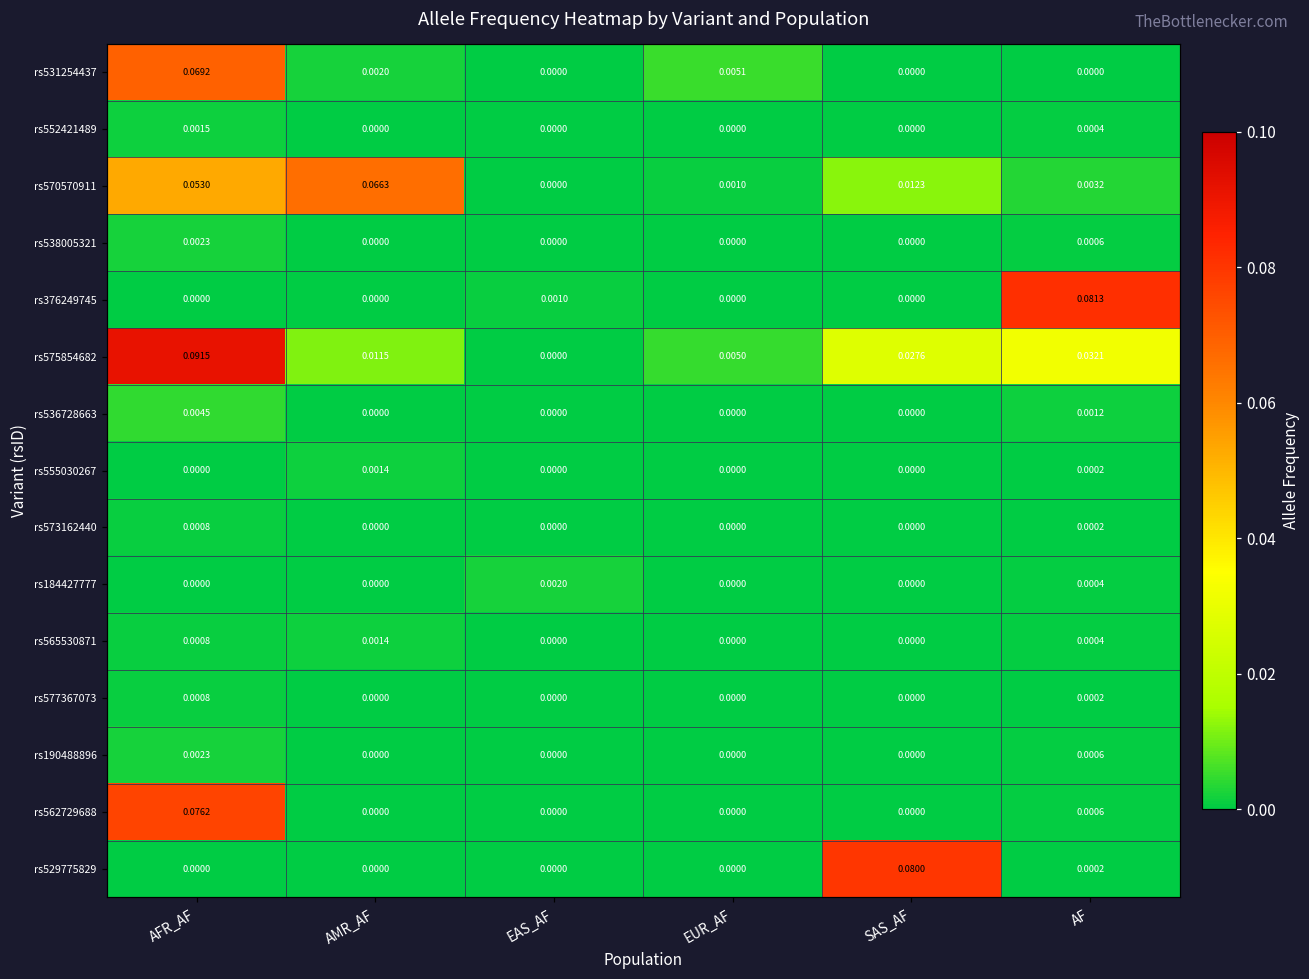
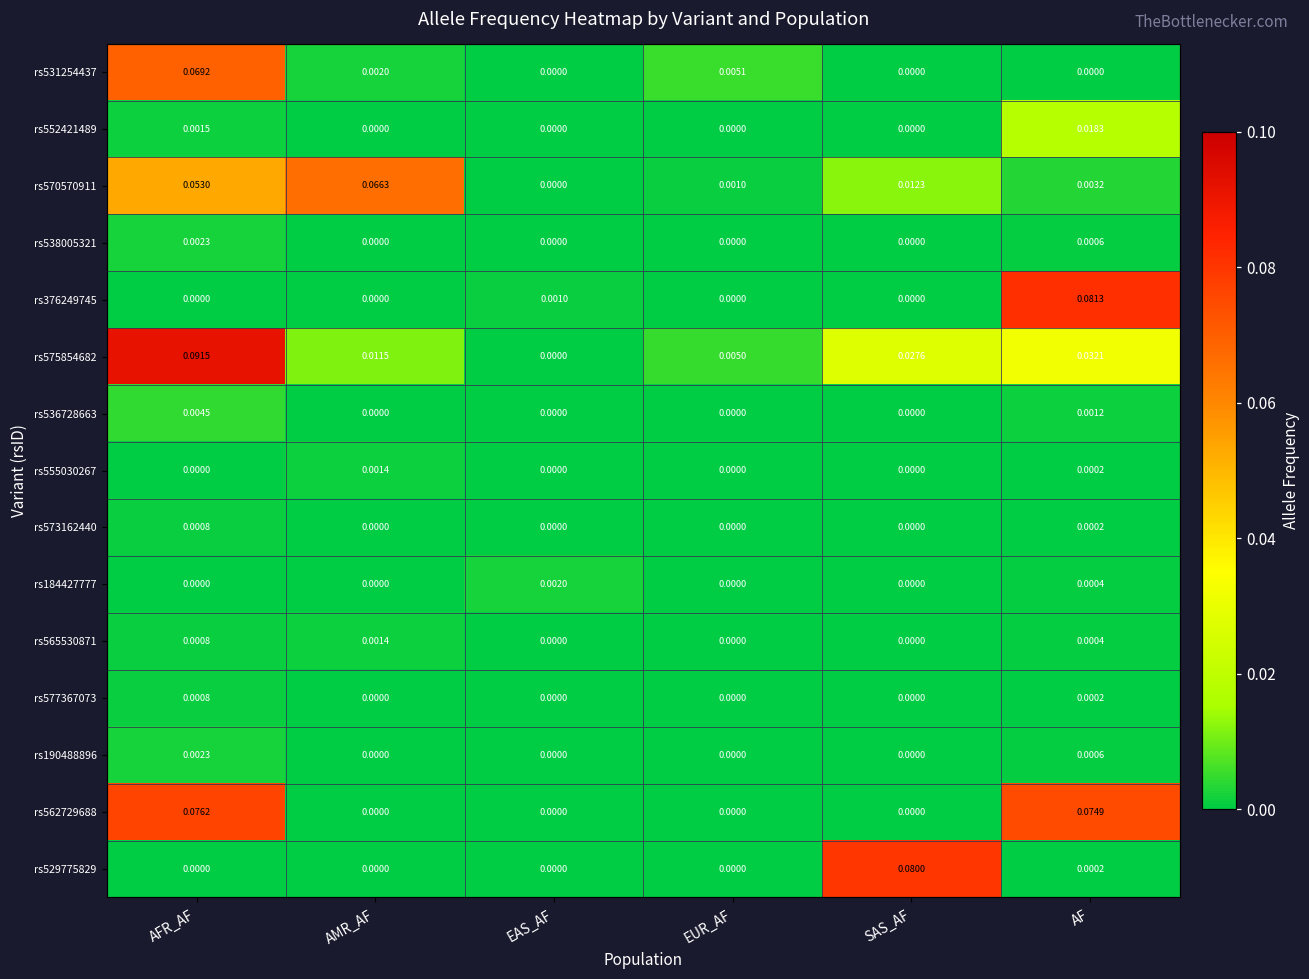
  {
    "rs531254437": {
      "AFR_AF": 0.0692,
      "AMR_AF": 0.0020,
      "EAS_AF": 0.0000,
      "EUR_AF": 0.0051,
      "SAS_AF": 0.0000,
      "AF": 0.0000
    },
    "rs552421489": {
      "AFR_AF": 0.0015,
      "AMR_AF": 0.0000,
      "EAS_AF": 0.0000,
      "EUR_AF": 0.0000,
      "SAS_AF": 0.0000,
-     "AF": 0.0004
+     "AF": 0.0183
    },
    "rs570570911": {
      "AFR_AF": 0.0530,
      "AMR_AF": 0.0663,
      "EAS_AF": 0.0000,
      "EUR_AF": 0.0010,
      "SAS_AF": 0.0123,
      "AF": 0.0032
    },
    "rs538005321": {
      "AFR_AF": 0.0023,
      "AMR_AF": 0.0000,
      "EAS_AF": 0.0000,
      "EUR_AF": 0.0000,
      "SAS_AF": 0.0000,
      "AF": 0.0006
    },
    "rs376249745": {
      "AFR_AF": 0.0000,
      "AMR_AF": 0.0000,
      "EAS_AF": 0.0010,
      "EUR_AF": 0.0000,
      "SAS_AF": 0.0000,
      "AF": 0.0813
    },
    "rs575854682": {
      "AFR_AF": 0.0915,
      "AMR_AF": 0.0115,
      "EAS_AF": 0.0000,
      "EUR_AF": 0.0050,
      "SAS_AF": 0.0276,
      "AF": 0.0321
    },
    "rs536728663": {
      "AFR_AF": 0.0045,
      "AMR_AF": 0.0000,
      "EAS_AF": 0.0000,
      "EUR_AF": 0.0000,
      "SAS_AF": 0.0000,
      "AF": 0.0012
    },
    "rs555030267": {
      "AFR_AF": 0.0000,
      "AMR_AF": 0.0014,
      "EAS_AF": 0.0000,
      "EUR_AF": 0.0000,
      "SAS_AF": 0.0000,
      "AF": 0.0002
    },
    "rs573162440": {
      "AFR_AF": 0.0008,
      "AMR_AF": 0.0000,
      "EAS_AF": 0.0000,
      "EUR_AF": 0.0000,
      "SAS_AF": 0.0000,
      "AF": 0.0002
    },
    "rs184427777": {
      "AFR_AF": 0.0000,
      "AMR_AF": 0.0000,
      "EAS_AF": 0.0020,
      "EUR_AF": 0.0000,
      "SAS_AF": 0.0000,
      "AF": 0.0004
    },
    "rs565530871": {
      "AFR_AF": 0.0008,
      "AMR_AF": 0.0014,
      "EAS_AF": 0.0000,
      "EUR_AF": 0.0000,
      "SAS_AF": 0.0000,
      "AF": 0.0004
    },
    "rs577367073": {
      "AFR_AF": 0.0008,
      "AMR_AF": 0.0000,
      "EAS_AF": 0.0000,
      "EUR_AF": 0.0000,
      "SAS_AF": 0.0000,
      "AF": 0.0002
    },
    "rs190488896": {
      "AFR_AF": 0.0023,
      "AMR_AF": 0.0000,
      "EAS_AF": 0.0000,
      "EUR_AF": 0.0000,
      "SAS_AF": 0.0000,
      "AF": 0.0006
    },
    "rs562729688": {
      "AFR_AF": 0.0762,
      "AMR_AF": 0.0000,
      "EAS_AF": 0.0000,
      "EUR_AF": 0.0000,
      "SAS_AF": 0.0000,
-     "AF": 0.0006
+     "AF": 0.0749
    },
    "rs529775829": {
      "AFR_AF": 0.0000,
      "AMR_AF": 0.0000,
      "EAS_AF": 0.0000,
      "EUR_AF": 0.0000,
      "SAS_AF": 0.0800,
      "AF": 0.0002
    }
  }
